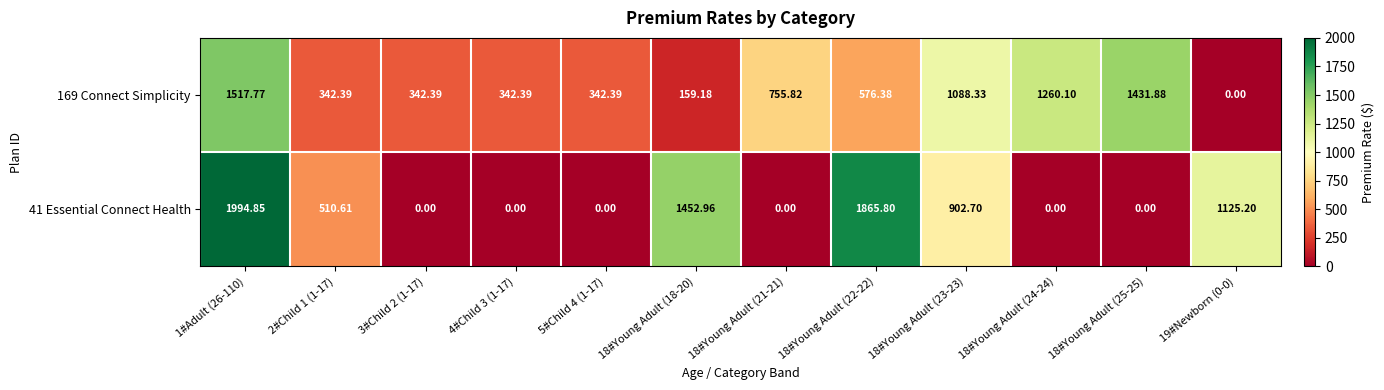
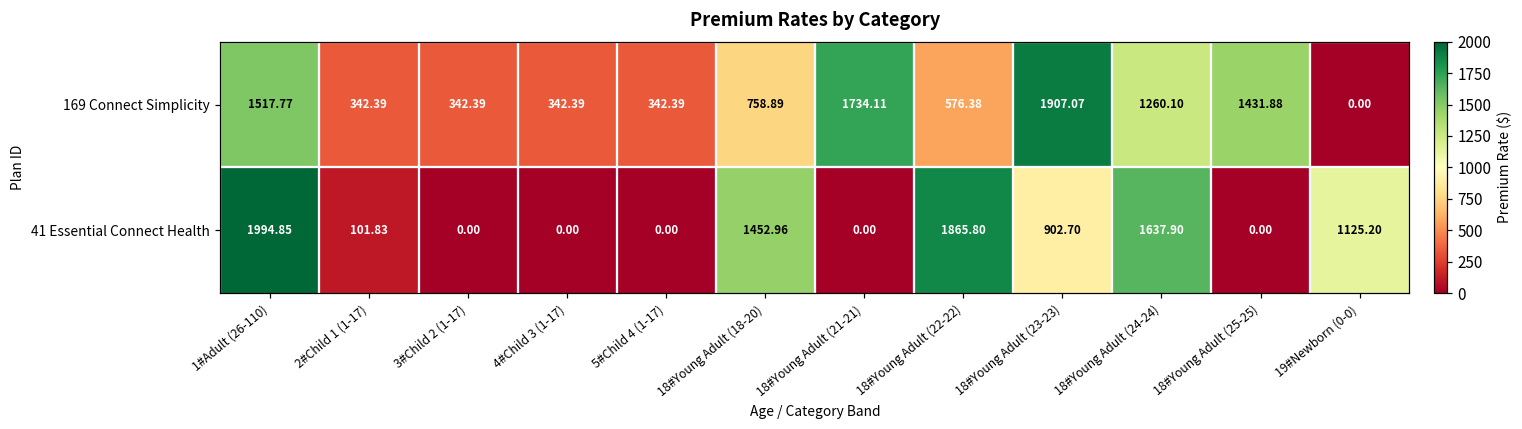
  {
    "169 Connect Simplicity": {
      "1#Adult (26-110)": 1517.77,
      "2#Child 1 (1-17)": 342.39,
      "3#Child 2 (1-17)": 342.39,
      "4#Child 3 (1-17)": 342.39,
      "5#Child 4 (1-17)": 342.39,
-     "18#Young Adult (18-20)": 159.18,
-     "18#Young Adult (21-21)": 755.82,
+     "18#Young Adult (18-20)": 758.89,
+     "18#Young Adult (21-21)": 1734.11,
      "18#Young Adult (22-22)": 576.38,
-     "18#Young Adult (23-23)": 1088.33,
+     "18#Young Adult (23-23)": 1907.07,
      "18#Young Adult (24-24)": 1260.10,
      "18#Young Adult (25-25)": 1431.88,
      "19#Newborn (0-0)": 0.00
    },
    "41 Essential Connect Health": {
      "1#Adult (26-110)": 1994.85,
-     "2#Child 1 (1-17)": 510.61,
+     "2#Child 1 (1-17)": 101.83,
      "3#Child 2 (1-17)": 0.00,
      "4#Child 3 (1-17)": 0.00,
      "5#Child 4 (1-17)": 0.00,
      "18#Young Adult (18-20)": 1452.96,
      "18#Young Adult (21-21)": 0.00,
      "18#Young Adult (22-22)": 1865.80,
      "18#Young Adult (23-23)": 902.70,
-     "18#Young Adult (24-24)": 0.00,
+     "18#Young Adult (24-24)": 1637.90,
      "18#Young Adult (25-25)": 0.00,
      "19#Newborn (0-0)": 1125.20
    }
  }
